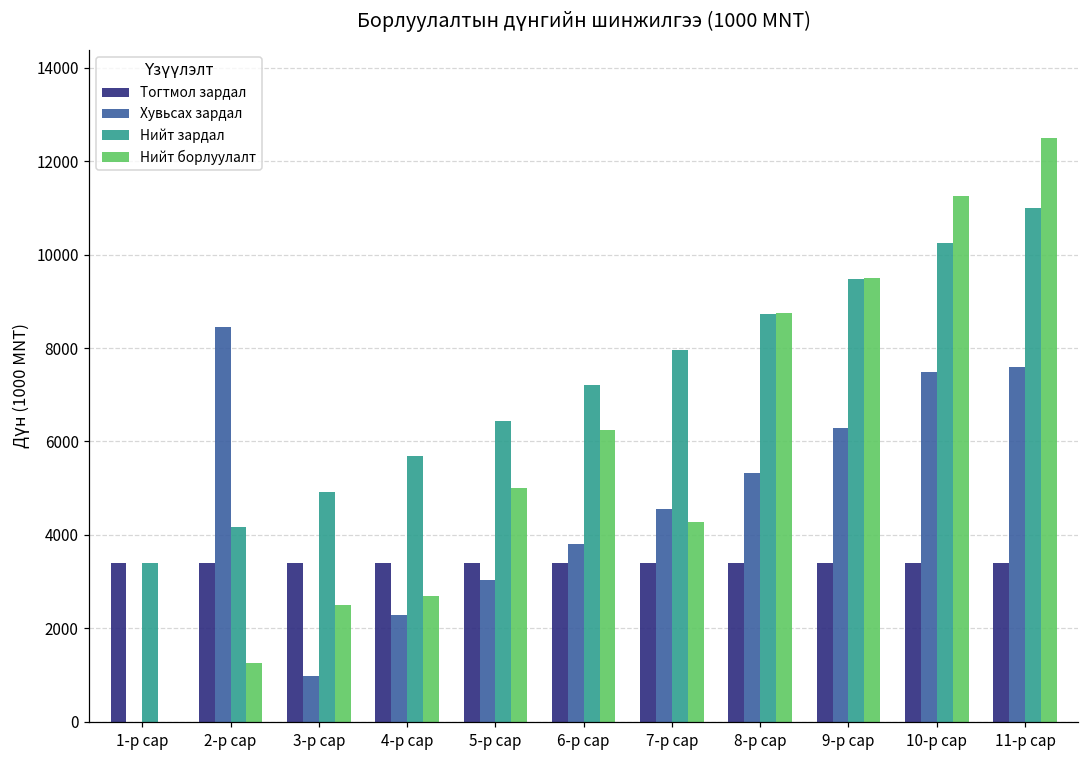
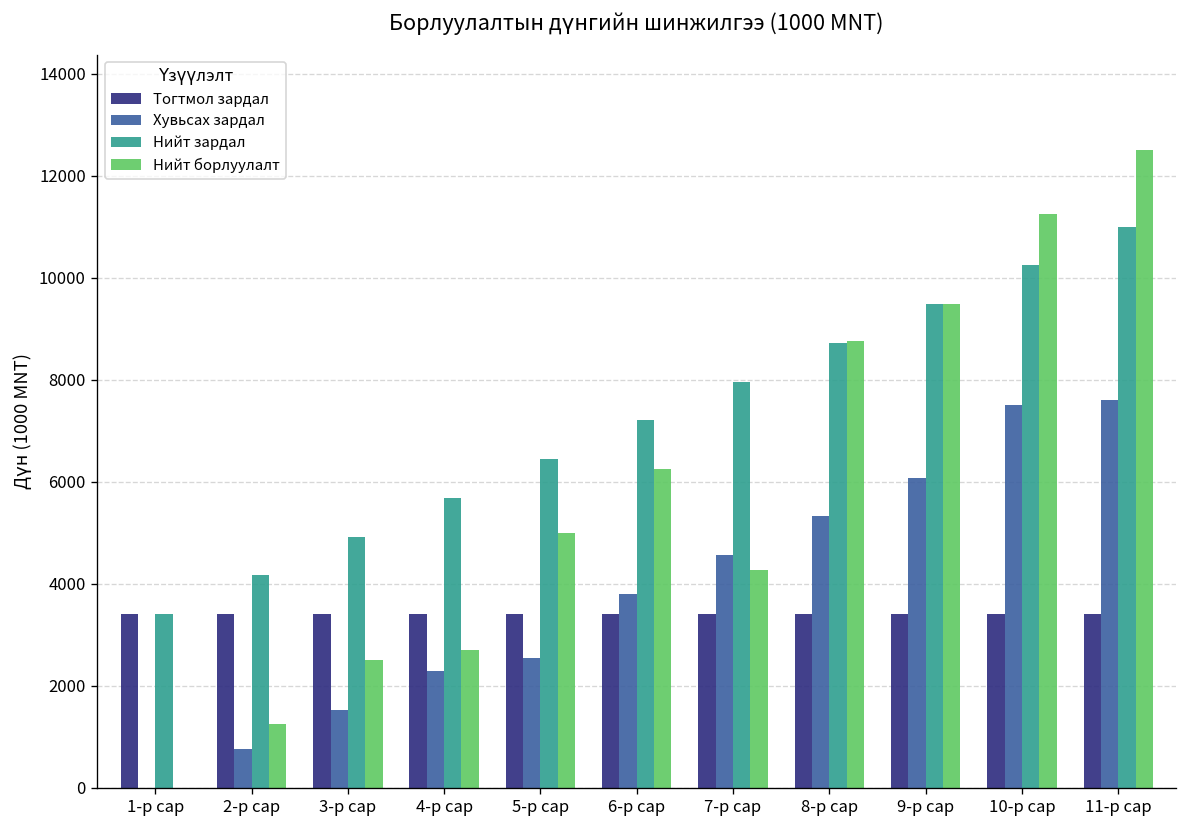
  {
    "Тогтмол зардал": {
      "1-р сар": 3400,
      "2-р сар": 3400,
      "3-р сар": 3400,
      "4-р сар": 3400,
      "5-р сар": 3400,
      "6-р сар": 3400,
      "7-р сар": 3400,
      "8-р сар": 3400,
      "9-р сар": 3400,
      "10-р сар": 3400,
      "11-р сар": 3400
    },
    "Хувьсах зардал": {
      "1-р сар": 0,
-     "2-р сар": 8400,
-     "3-р сар": 1000,
+     "2-р сар": 800,
+     "3-р сар": 1500,
      "4-р сар": 2300,
-     "5-р сар": 3000,
+     "5-р сар": 2500,
      "6-р сар": 3800,
      "7-р сар": 4600,
      "8-р сар": 5300,
-     "9-р сар": 6300,
+     "9-р сар": 6100,
      "10-р сар": 7500,
      "11-р сар": 7600
    },
    "Нийт зардал": {
      "1-р сар": 3400,
      "2-р сар": 4200,
      "3-р сар": 4900,
      "4-р сар": 5700,
      "5-р сар": 6400,
      "6-р сар": 7200,
      "7-р сар": 8000,
      "8-р сар": 8700,
      "9-р сар": 9500,
      "10-р сар": 10200,
      "11-р сар": 11000
    },
    "Нийт борлуулалт": {
      "1-р сар": 0,
      "2-р сар": 1300,
      "3-р сар": 2500,
      "4-р сар": 2700,
      "5-р сар": 5000,
      "6-р сар": 6300,
      "7-р сар": 4300,
      "8-р сар": 8800,
      "9-р сар": 9500,
      "10-р сар": 11300,
      "11-р сар": 12500
    }
  }
